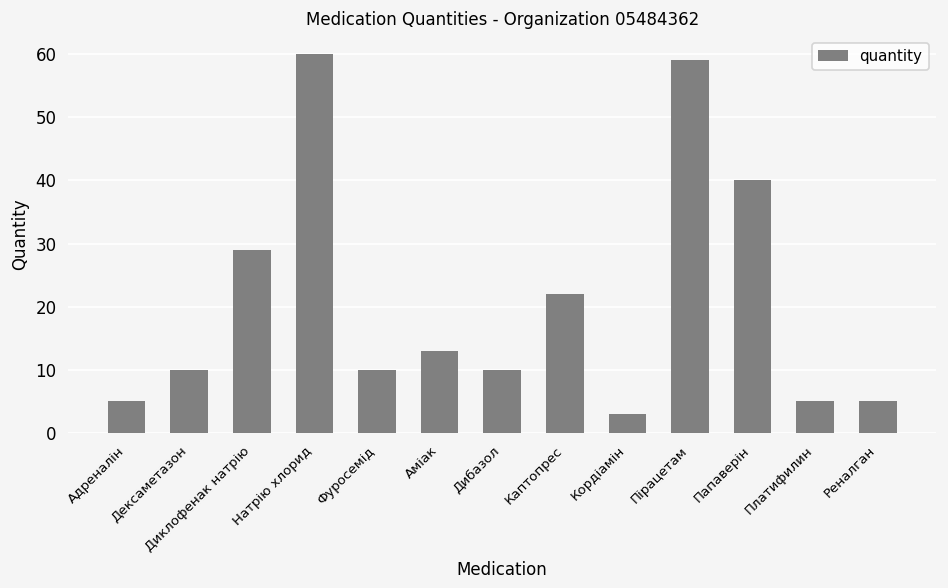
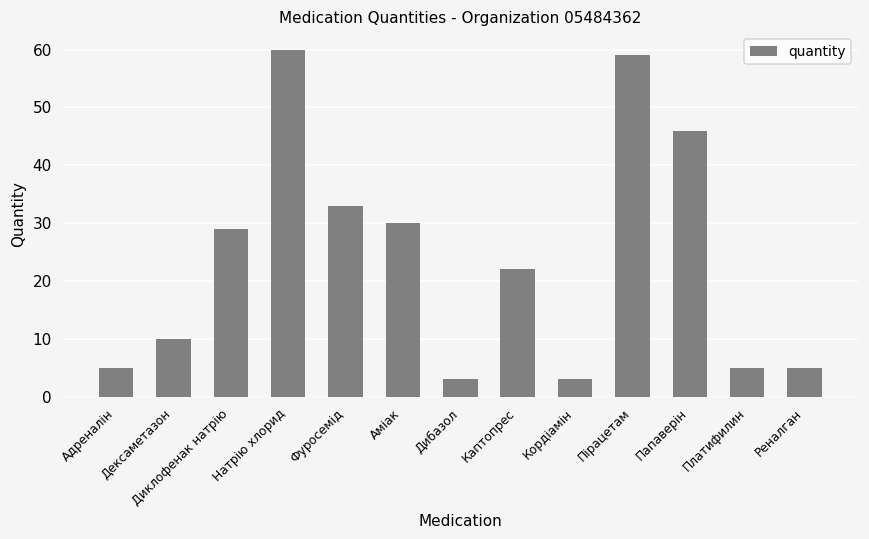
  {
    "Адреналін": 5,
    "Дексаметазон": 10,
    "Диклофенак натрію": 29,
    "Натрію хлорид": 60,
-   "Фуросемід": 10,
-   "Аміак": 13,
-   "Дибазол": 10,
+   "Фуросемід": 33,
+   "Аміак": 30,
+   "Дибазол": 3,
    "Каптопрес": 22,
    "Кордіамін": 3,
    "Пірацетам": 59,
-   "Папаверін": 40,
+   "Папаверін": 46,
    "Платифилин": 5,
    "Реналган": 5
  }
